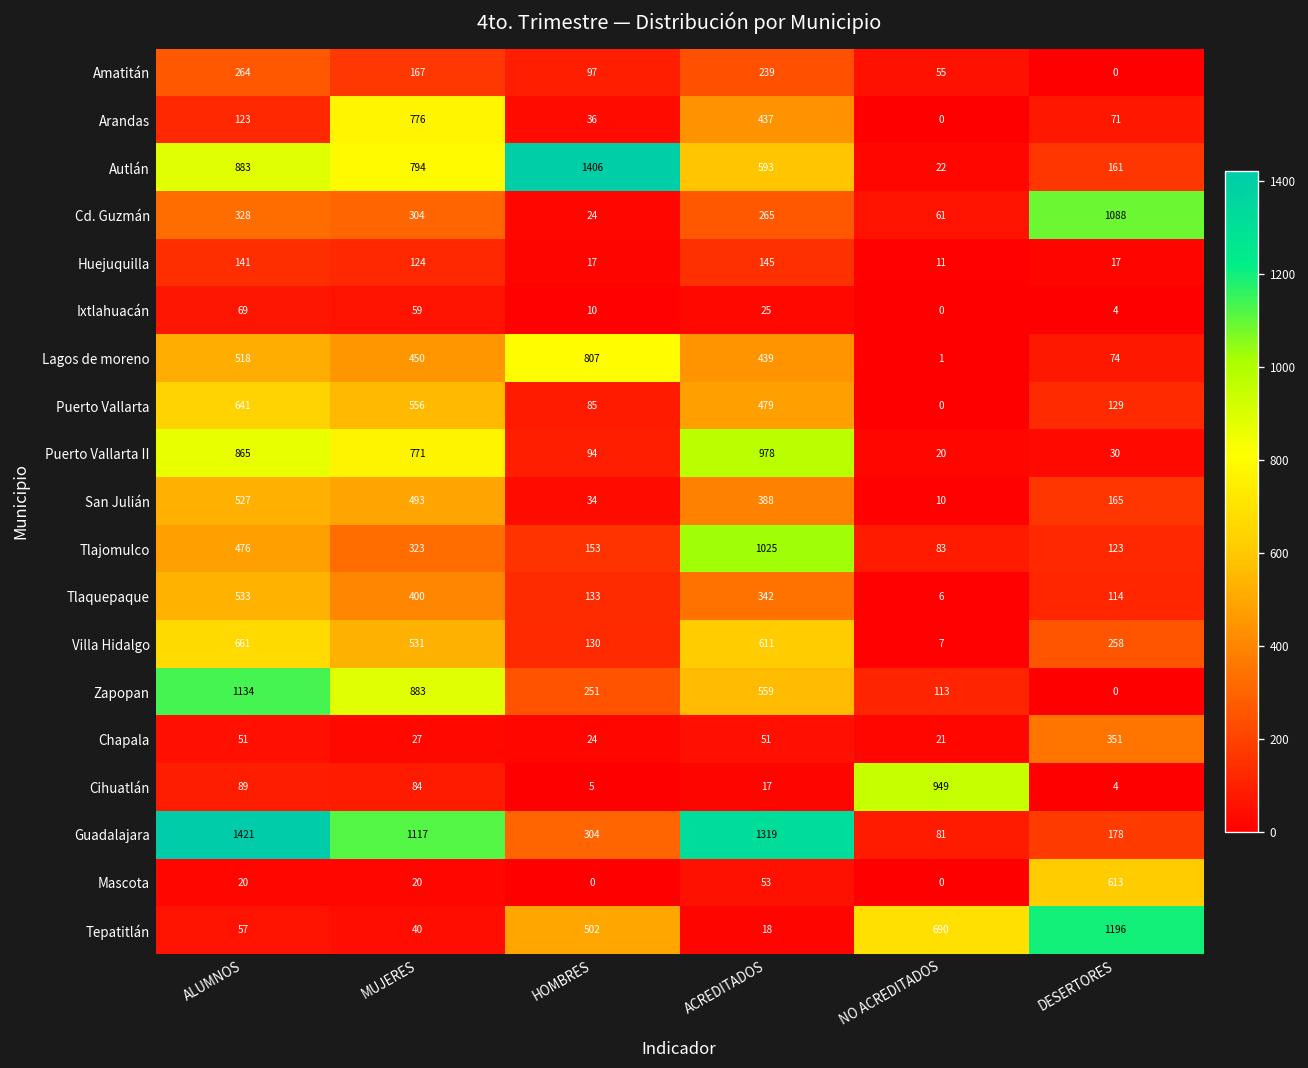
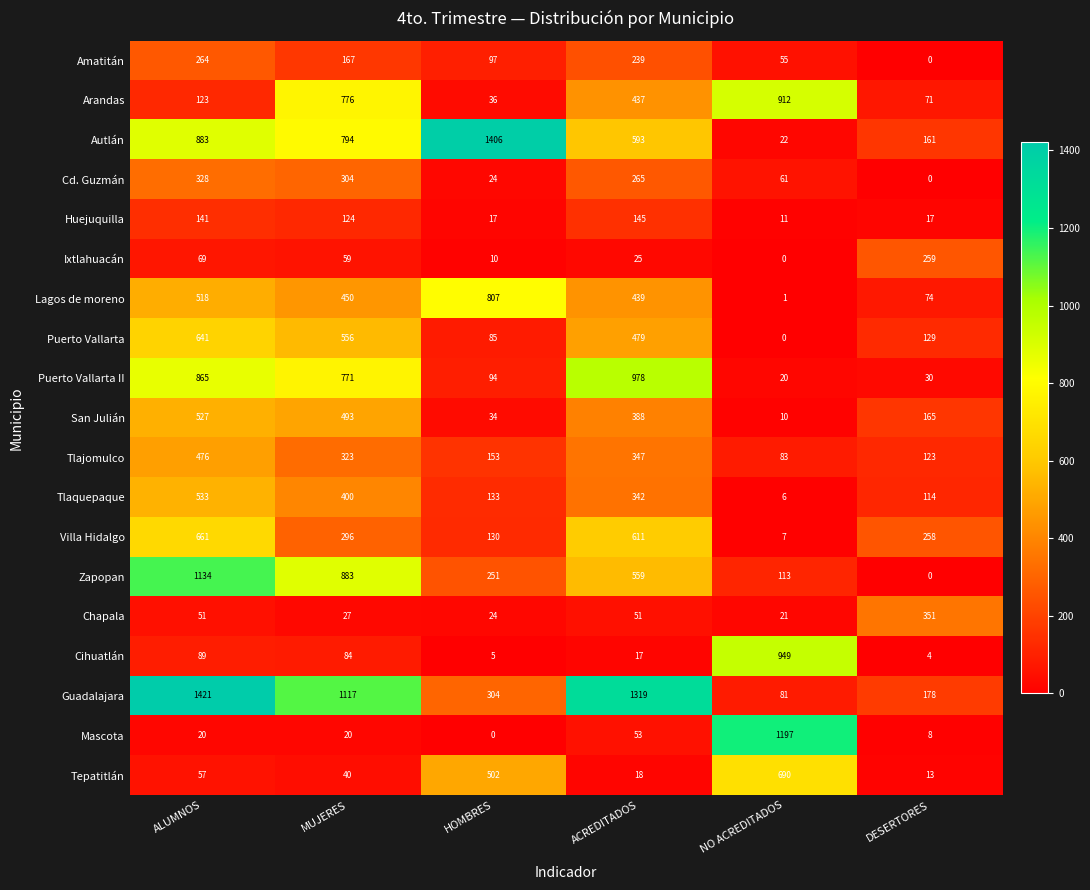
  {
    "Amatitán": {
      "ALUMNOS": 264,
      "MUJERES": 167,
      "HOMBRES": 97,
      "ACREDITADOS": 239,
      "NO ACREDITADOS": 55,
      "DESERTORES": 0
    },
    "Arandas": {
      "ALUMNOS": 123,
      "MUJERES": 776,
      "HOMBRES": 36,
      "ACREDITADOS": 437,
-     "NO ACREDITADOS": 0,
+     "NO ACREDITADOS": 912,
      "DESERTORES": 71
    },
    "Autlán": {
      "ALUMNOS": 883,
      "MUJERES": 794,
      "HOMBRES": 1406,
      "ACREDITADOS": 593,
      "NO ACREDITADOS": 22,
      "DESERTORES": 161
    },
    "Cd. Guzmán": {
      "ALUMNOS": 328,
      "MUJERES": 304,
      "HOMBRES": 24,
      "ACREDITADOS": 265,
      "NO ACREDITADOS": 61,
-     "DESERTORES": 1088
+     "DESERTORES": 0
    },
    "Huejuquilla": {
      "ALUMNOS": 141,
      "MUJERES": 124,
      "HOMBRES": 17,
      "ACREDITADOS": 145,
      "NO ACREDITADOS": 11,
      "DESERTORES": 17
    },
    "Ixtlahuacán": {
      "ALUMNOS": 69,
      "MUJERES": 59,
      "HOMBRES": 10,
      "ACREDITADOS": 25,
      "NO ACREDITADOS": 0,
-     "DESERTORES": 4
+     "DESERTORES": 259
    },
    "Lagos de moreno": {
      "ALUMNOS": 518,
      "MUJERES": 450,
      "HOMBRES": 807,
      "ACREDITADOS": 439,
      "NO ACREDITADOS": 1,
      "DESERTORES": 74
    },
    "Puerto Vallarta": {
      "ALUMNOS": 641,
      "MUJERES": 556,
      "HOMBRES": 85,
      "ACREDITADOS": 479,
      "NO ACREDITADOS": 0,
      "DESERTORES": 129
    },
    "Puerto Vallarta II": {
      "ALUMNOS": 865,
      "MUJERES": 771,
      "HOMBRES": 94,
      "ACREDITADOS": 978,
      "NO ACREDITADOS": 20,
      "DESERTORES": 30
    },
    "San Julián": {
      "ALUMNOS": 527,
      "MUJERES": 493,
      "HOMBRES": 34,
      "ACREDITADOS": 388,
      "NO ACREDITADOS": 10,
      "DESERTORES": 165
    },
    "Tlajomulco": {
      "ALUMNOS": 476,
      "MUJERES": 323,
      "HOMBRES": 153,
-     "ACREDITADOS": 1025,
+     "ACREDITADOS": 347,
      "NO ACREDITADOS": 83,
      "DESERTORES": 123
    },
    "Tlaquepaque": {
      "ALUMNOS": 533,
      "MUJERES": 400,
      "HOMBRES": 133,
      "ACREDITADOS": 342,
      "NO ACREDITADOS": 6,
      "DESERTORES": 114
    },
    "Villa Hidalgo": {
      "ALUMNOS": 661,
-     "MUJERES": 531,
+     "MUJERES": 296,
      "HOMBRES": 130,
      "ACREDITADOS": 611,
      "NO ACREDITADOS": 7,
      "DESERTORES": 258
    },
    "Zapopan": {
      "ALUMNOS": 1134,
      "MUJERES": 883,
      "HOMBRES": 251,
      "ACREDITADOS": 559,
      "NO ACREDITADOS": 113,
      "DESERTORES": 0
    },
    "Chapala": {
      "ALUMNOS": 51,
      "MUJERES": 27,
      "HOMBRES": 24,
      "ACREDITADOS": 51,
      "NO ACREDITADOS": 21,
      "DESERTORES": 351
    },
    "Cihuatlán": {
      "ALUMNOS": 89,
      "MUJERES": 84,
      "HOMBRES": 5,
      "ACREDITADOS": 17,
      "NO ACREDITADOS": 949,
      "DESERTORES": 4
    },
    "Guadalajara": {
      "ALUMNOS": 1421,
      "MUJERES": 1117,
      "HOMBRES": 304,
      "ACREDITADOS": 1319,
      "NO ACREDITADOS": 81,
      "DESERTORES": 178
    },
    "Mascota": {
      "ALUMNOS": 20,
      "MUJERES": 20,
      "HOMBRES": 0,
      "ACREDITADOS": 53,
-     "NO ACREDITADOS": 0,
-     "DESERTORES": 613
+     "NO ACREDITADOS": 1197,
+     "DESERTORES": 8
    },
    "Tepatitlán": {
      "ALUMNOS": 57,
      "MUJERES": 40,
      "HOMBRES": 502,
      "ACREDITADOS": 18,
      "NO ACREDITADOS": 690,
-     "DESERTORES": 1196
+     "DESERTORES": 13
    }
  }
